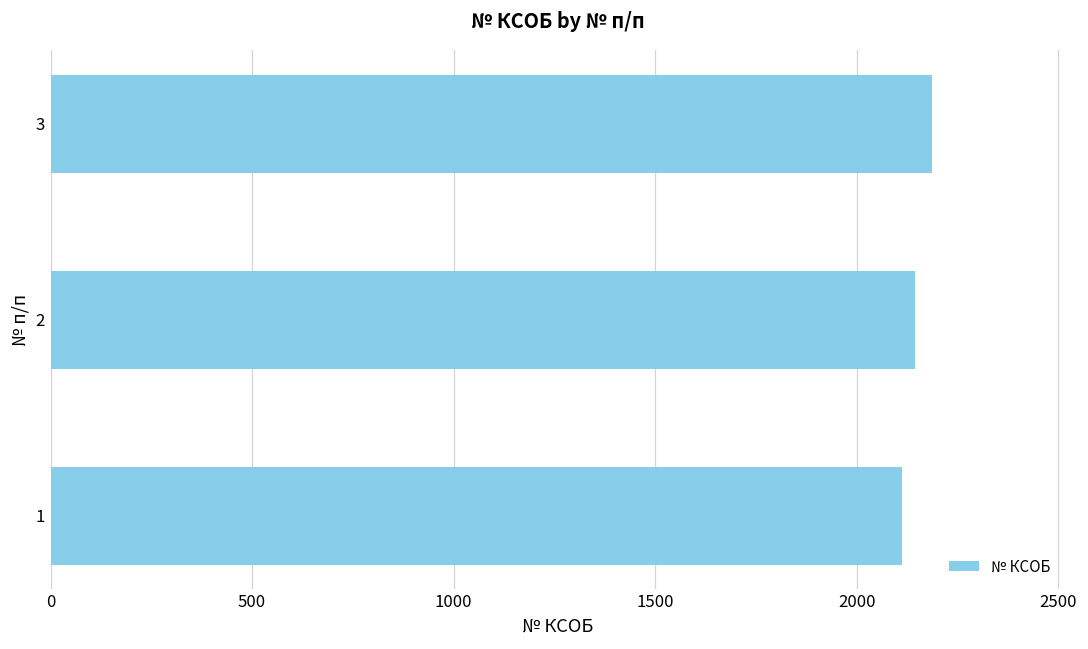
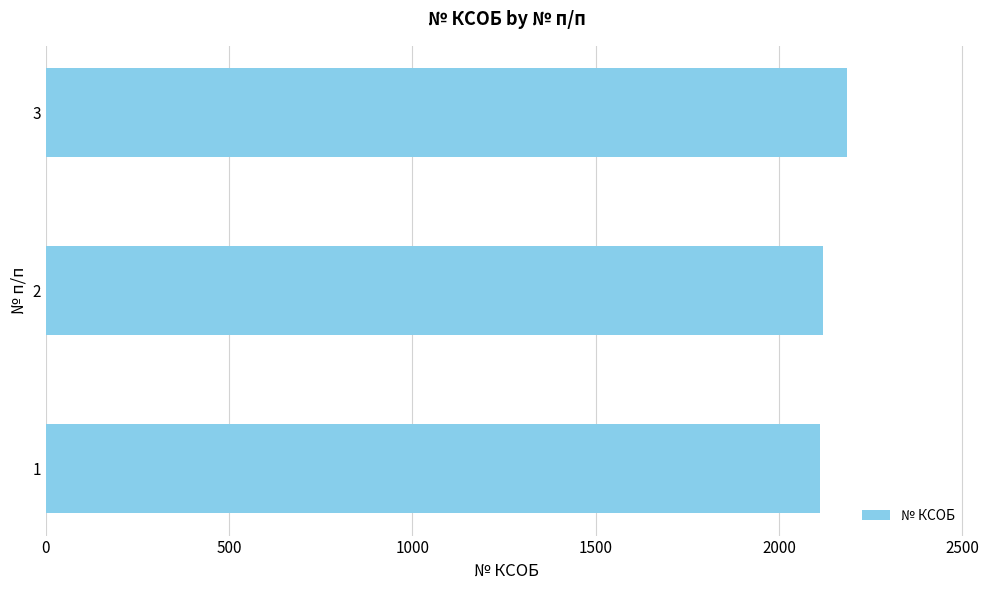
  {
    "3": 2190,
-   "2": 2150,
+   "2": 2120,
    "1": 2110
  }
